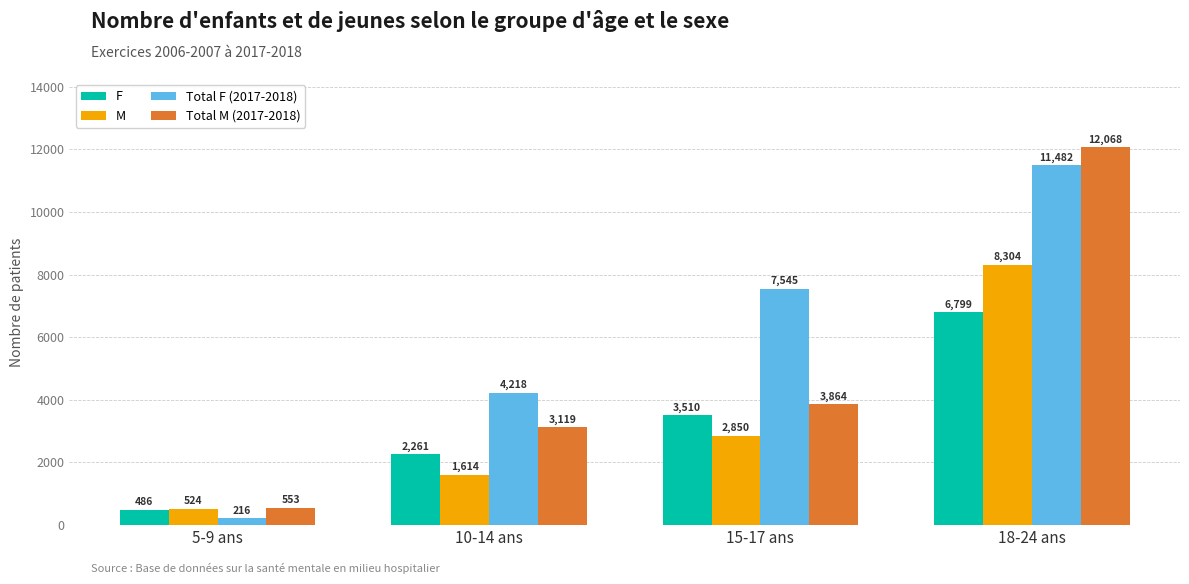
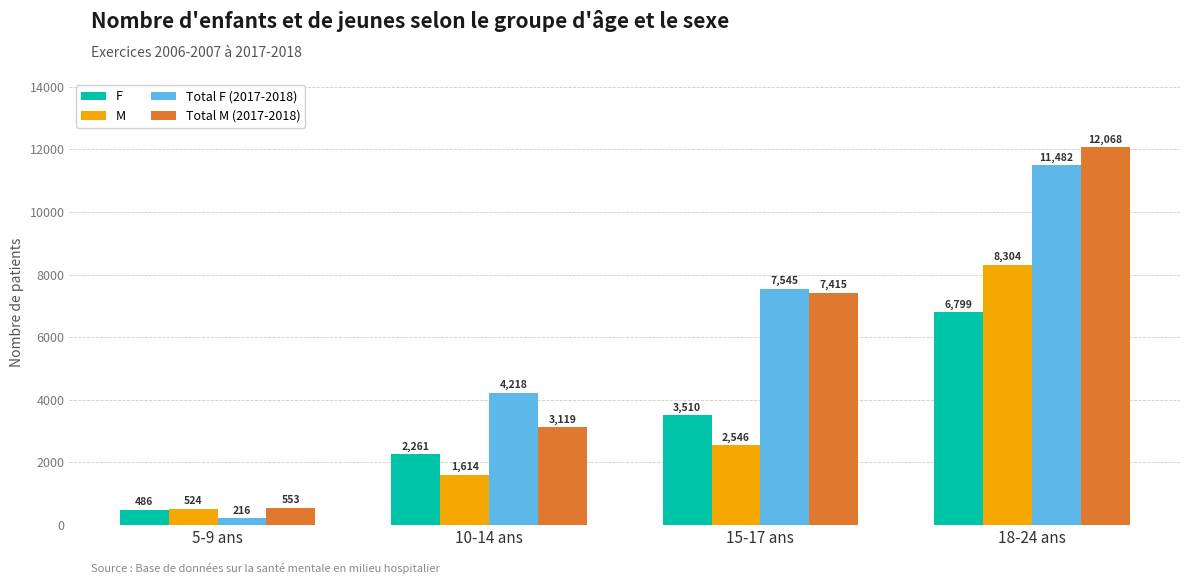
  {
    "F": {
      "5-9 ans": "486",
      "10-14 ans": "2,261",
      "15-17 ans": "3,510",
      "18-24 ans": "6,799"
    },
    "M": {
      "5-9 ans": "524",
      "10-14 ans": "1,614",
-     "15-17 ans": "2,850",
+     "15-17 ans": "2,546",
      "18-24 ans": "8,304"
    },
    "Total F (2017-2018)": {
      "5-9 ans": "216",
      "10-14 ans": "4,218",
      "15-17 ans": "7,545",
      "18-24 ans": "11,482"
    },
    "Total M (2017-2018)": {
      "5-9 ans": "553",
      "10-14 ans": "3,119",
-     "15-17 ans": "3,864",
+     "15-17 ans": "7,415",
      "18-24 ans": "12,068"
    }
  }
